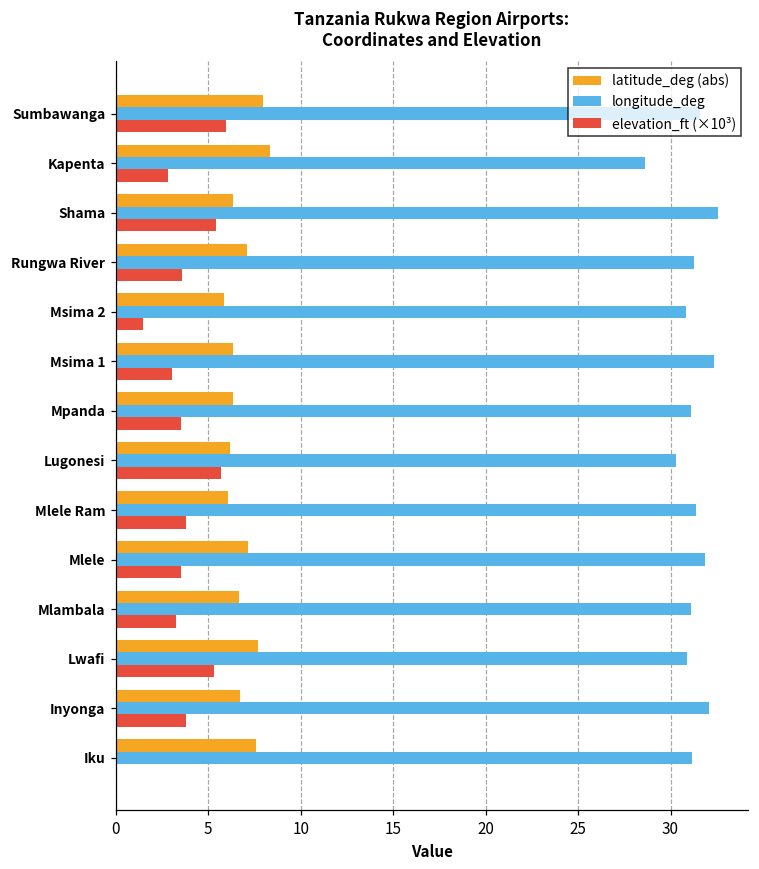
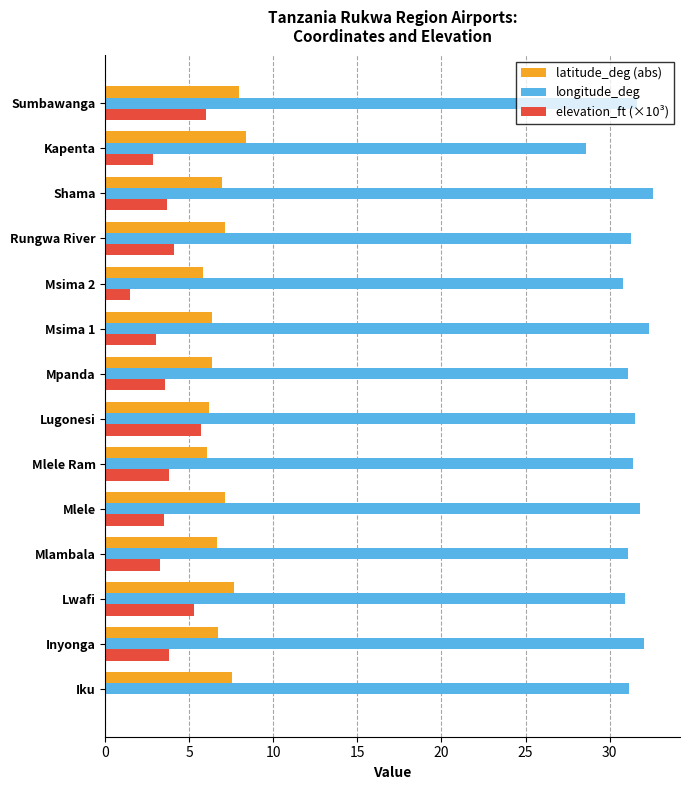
  {
    "latitude_deg (abs)": {
      "Sumbawanga": 7.9,
      "Kapenta": 8.4,
-     "Shama": 6.3,
+     "Shama": 6.9,
      "Rungwa River": 7.1,
      "Msima 2": 5.8,
      "Msima 1": 6.3,
      "Mpanda": 6.4,
      "Lugonesi": 6.2,
      "Mlele Ram": 6.1,
      "Mlele": 7.1,
      "Mlambala": 6.6,
      "Lwafi": 7.7,
      "Inyonga": 6.7,
      "Iku": 7.6
    },
    "longitude_deg": {
      "Kapenta": 28.6,
      "Shama": 32.6,
      "Rungwa River": 31.3,
      "Msima 2": 30.8,
      "Msima 1": 32.4,
      "Mpanda": 31.1,
-     "Lugonesi": 30.3,
+     "Lugonesi": 31.5,
      "Mlele Ram": 31.4,
      "Mlele": 31.8,
      "Mlambala": 31.1,
      "Lwafi": 30.9,
      "Inyonga": 32.1,
      "Iku": 31.2
    },
    "elevation_ft (×10³)": {
      "Sumbawanga": 6.0,
      "Kapenta": 2.8,
-     "Shama": 5.4,
-     "Rungwa River": 3.6,
+     "Shama": 3.7,
+     "Rungwa River": 4.1,
      "Msima 2": 1.5,
      "Msima 1": 3.0,
      "Mpanda": 3.5,
      "Lugonesi": 5.7,
      "Mlele Ram": 3.8,
      "Mlele": 3.5,
      "Mlambala": 3.3,
      "Lwafi": 5.3,
      "Inyonga": 3.8,
      "Iku": 0.0
    }
  }
